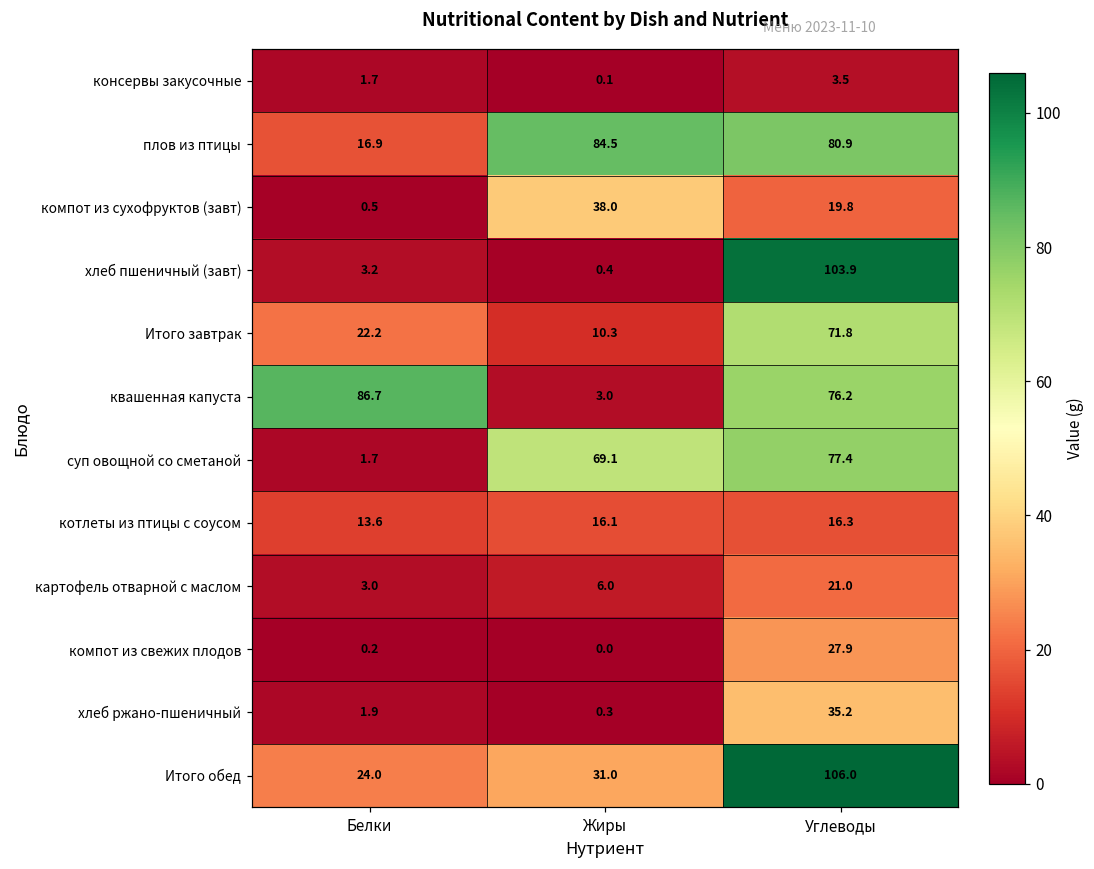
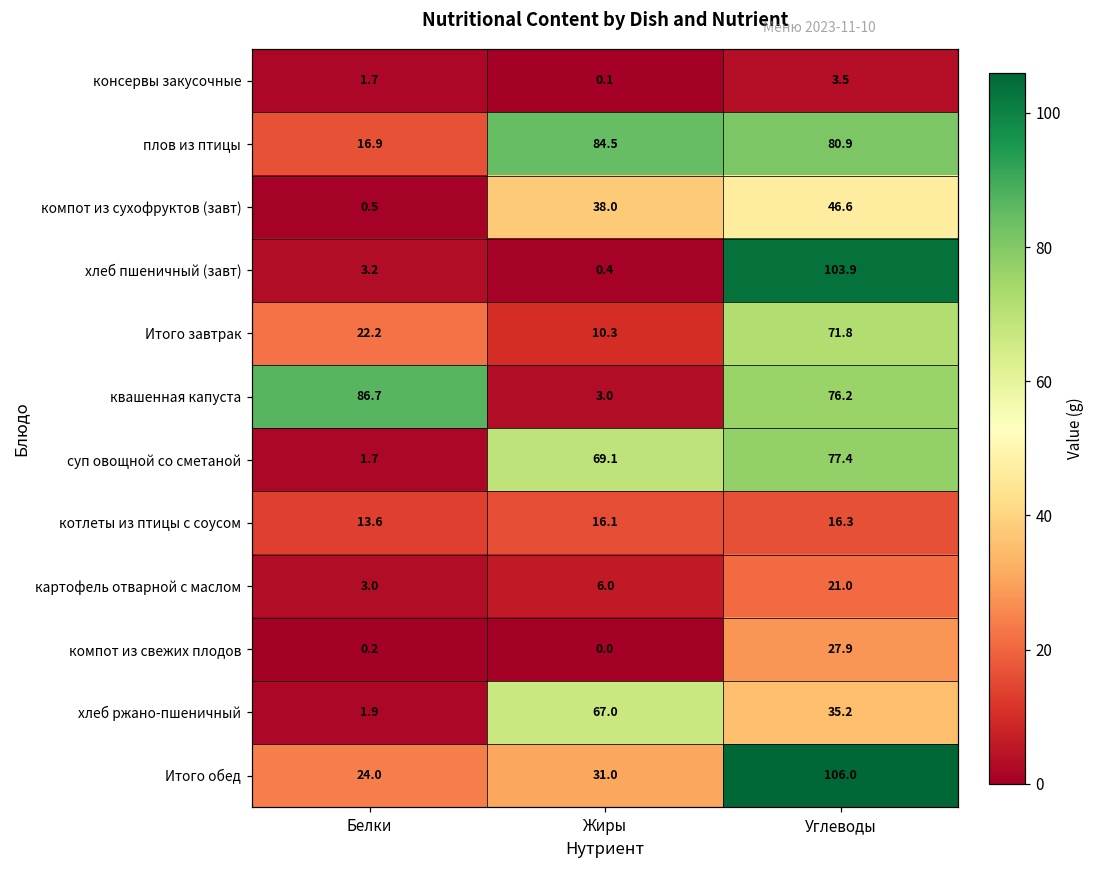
  {
    "консервы закусочные": {
      "Белки": 1.7,
      "Жиры": 0.1,
      "Углеводы": 3.5
    },
    "плов из птицы": {
      "Белки": 16.9,
      "Жиры": 84.5,
      "Углеводы": 80.9
    },
    "компот из сухофруктов (завт)": {
      "Белки": 0.5,
      "Жиры": 38.0,
-     "Углеводы": 19.8
+     "Углеводы": 46.6
    },
    "хлеб пшеничный (завт)": {
      "Белки": 3.2,
      "Жиры": 0.4,
      "Углеводы": 103.9
    },
    "Итого завтрак": {
      "Белки": 22.2,
      "Жиры": 10.3,
      "Углеводы": 71.8
    },
    "квашенная капуста": {
      "Белки": 86.7,
      "Жиры": 3.0,
      "Углеводы": 76.2
    },
    "суп овощной со сметаной": {
      "Белки": 1.7,
      "Жиры": 69.1,
      "Углеводы": 77.4
    },
    "котлеты из птицы с соусом": {
      "Белки": 13.6,
      "Жиры": 16.1,
      "Углеводы": 16.3
    },
    "картофель отварной с маслом": {
      "Белки": 3.0,
      "Жиры": 6.0,
      "Углеводы": 21.0
    },
    "компот из свежих плодов": {
      "Белки": 0.2,
      "Жиры": 0.0,
      "Углеводы": 27.9
    },
    "хлеб ржано-пшеничный": {
      "Белки": 1.9,
-     "Жиры": 0.3,
+     "Жиры": 67.0,
      "Углеводы": 35.2
    },
    "Итого обед": {
      "Белки": 24.0,
      "Жиры": 31.0,
      "Углеводы": 106.0
    }
  }
